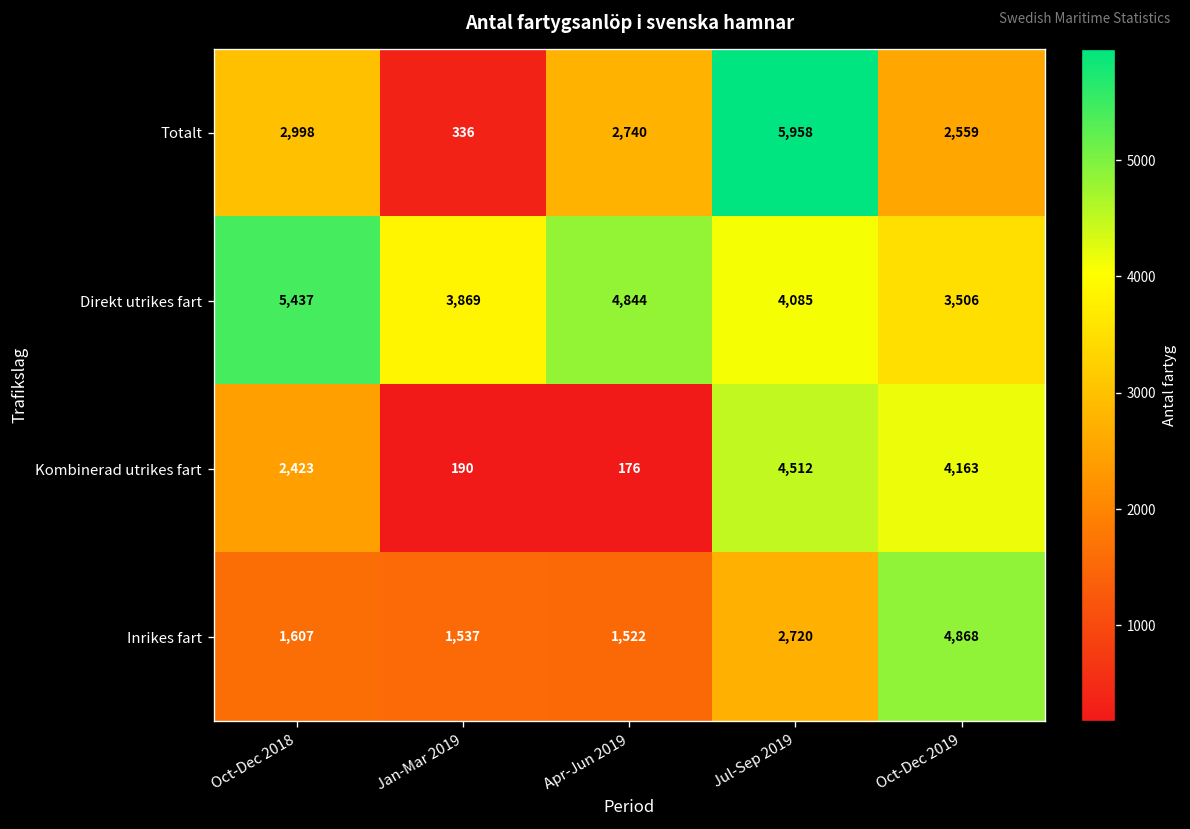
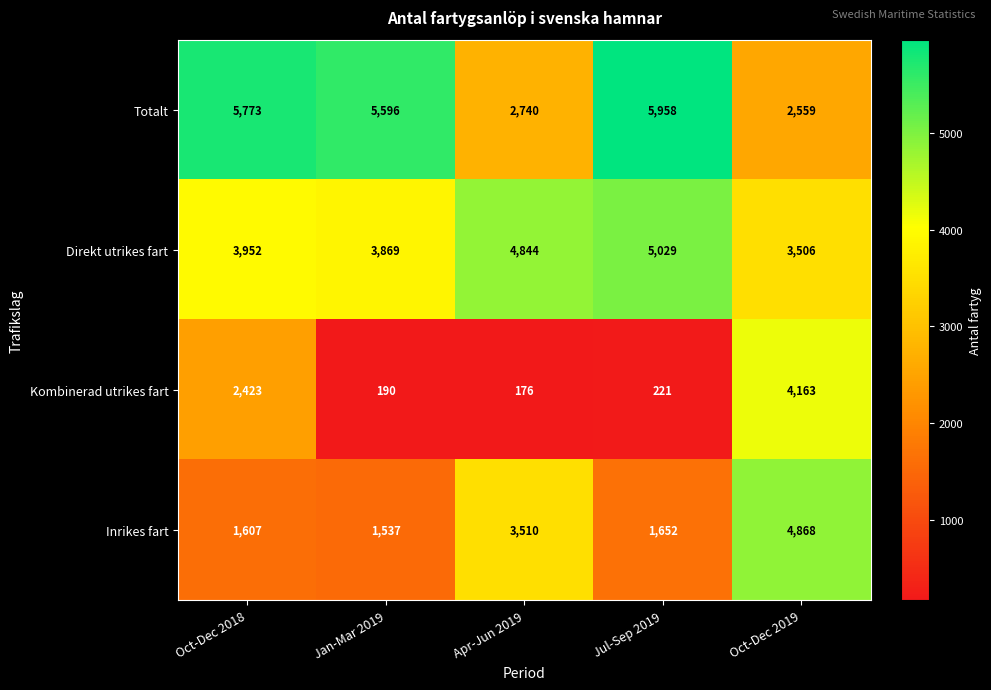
  {
    "Totalt": {
-     "Oct-Dec 2018": "2,998",
-     "Jan-Mar 2019": "336",
+     "Oct-Dec 2018": "5,773",
+     "Jan-Mar 2019": "5,596",
      "Apr-Jun 2019": "2,740",
      "Jul-Sep 2019": "5,958",
      "Oct-Dec 2019": "2,559"
    },
    "Direkt utrikes fart": {
-     "Oct-Dec 2018": "5,437",
+     "Oct-Dec 2018": "3,952",
      "Jan-Mar 2019": "3,869",
      "Apr-Jun 2019": "4,844",
-     "Jul-Sep 2019": "4,085",
+     "Jul-Sep 2019": "5,029",
      "Oct-Dec 2019": "3,506"
    },
    "Kombinerad utrikes fart": {
      "Oct-Dec 2018": "2,423",
      "Jan-Mar 2019": "190",
      "Apr-Jun 2019": "176",
-     "Jul-Sep 2019": "4,512",
+     "Jul-Sep 2019": "221",
      "Oct-Dec 2019": "4,163"
    },
    "Inrikes fart": {
      "Oct-Dec 2018": "1,607",
      "Jan-Mar 2019": "1,537",
-     "Apr-Jun 2019": "1,522",
-     "Jul-Sep 2019": "2,720",
+     "Apr-Jun 2019": "3,510",
+     "Jul-Sep 2019": "1,652",
      "Oct-Dec 2019": "4,868"
    }
  }
